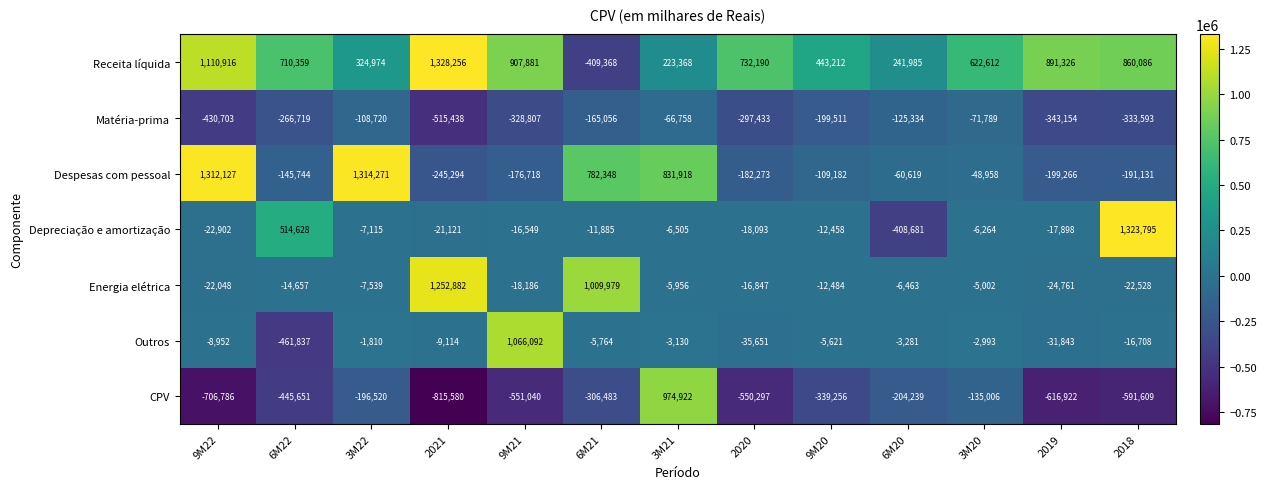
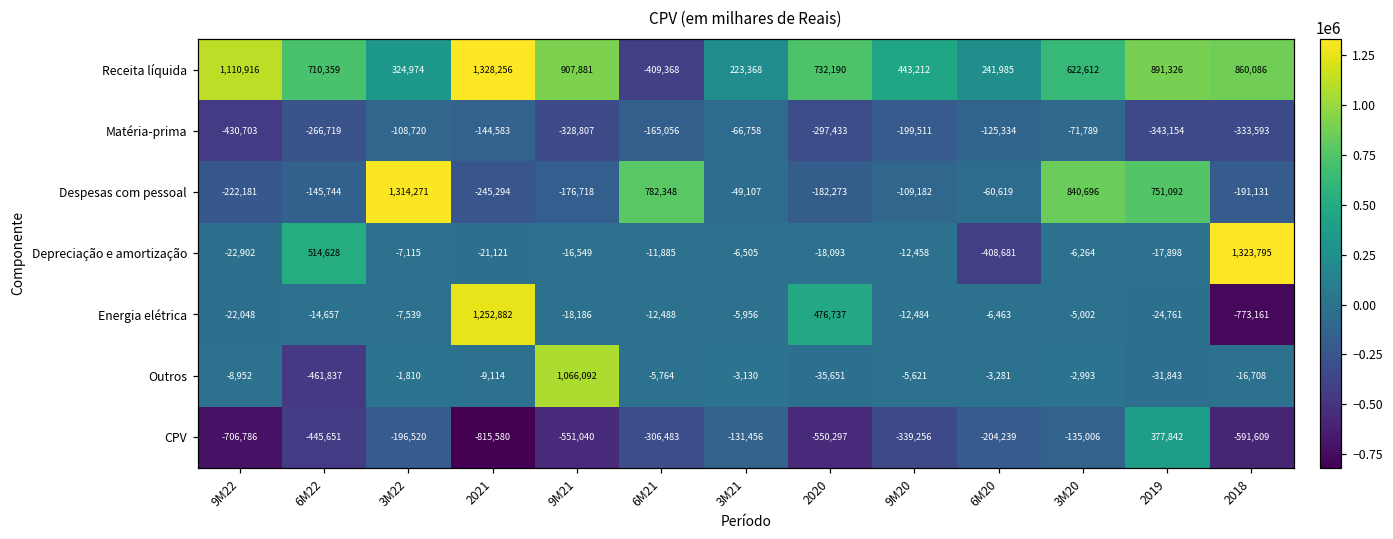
  {
    "Receita líquida": {
      "9M22": "1,110,916",
      "6M22": "710,359",
      "3M22": "324,974",
      "2021": "1,328,256",
      "9M21": "907,881",
      "6M21": "-409,368",
      "3M21": "223,368",
      "2020": "732,190",
      "9M20": "443,212",
      "6M20": "241,985",
      "3M20": "622,612",
      "2019": "891,326",
      "2018": "860,086"
    },
    "Matéria-prima": {
      "9M22": "-430,703",
      "6M22": "-266,719",
      "3M22": "-108,720",
-     "2021": "-515,438",
+     "2021": "-144,583",
      "9M21": "-328,807",
      "6M21": "-165,056",
      "3M21": "-66,758",
      "2020": "-297,433",
      "9M20": "-199,511",
      "6M20": "-125,334",
      "3M20": "-71,789",
      "2019": "-343,154",
      "2018": "-333,593"
    },
    "Despesas com pessoal": {
-     "9M22": "1,312,127",
+     "9M22": "-222,181",
      "6M22": "-145,744",
      "3M22": "1,314,271",
      "2021": "-245,294",
      "9M21": "-176,718",
      "6M21": "782,348",
-     "3M21": "831,918",
+     "3M21": "-49,107",
      "2020": "-182,273",
      "9M20": "-109,182",
      "6M20": "-60,619",
-     "3M20": "-48,958",
-     "2019": "-199,266",
+     "3M20": "840,696",
+     "2019": "751,092",
      "2018": "-191,131"
    },
    "Depreciação e amortização": {
      "9M22": "-22,902",
      "6M22": "514,628",
      "3M22": "-7,115",
      "2021": "-21,121",
      "9M21": "-16,549",
      "6M21": "-11,885",
      "3M21": "-6,505",
      "2020": "-18,093",
      "9M20": "-12,458",
      "6M20": "-408,681",
      "3M20": "-6,264",
      "2019": "-17,898",
      "2018": "1,323,795"
    },
    "Energia elétrica": {
      "9M22": "-22,048",
      "6M22": "-14,657",
      "3M22": "-7,539",
      "2021": "1,252,882",
      "9M21": "-18,186",
-     "6M21": "1,009,979",
+     "6M21": "-12,488",
      "3M21": "-5,956",
-     "2020": "-16,847",
+     "2020": "476,737",
      "9M20": "-12,484",
      "6M20": "-6,463",
      "3M20": "-5,002",
      "2019": "-24,761",
-     "2018": "-22,528"
+     "2018": "-773,161"
    },
    "Outros": {
      "9M22": "-8,952",
      "6M22": "-461,837",
      "3M22": "-1,810",
      "2021": "-9,114",
      "9M21": "1,066,092",
      "6M21": "-5,764",
      "3M21": "-3,130",
      "2020": "-35,651",
      "9M20": "-5,621",
      "6M20": "-3,281",
      "3M20": "-2,993",
      "2019": "-31,843",
      "2018": "-16,708"
    },
    "CPV": {
      "9M22": "-706,786",
      "6M22": "-445,651",
      "3M22": "-196,520",
      "2021": "-815,580",
      "9M21": "-551,040",
      "6M21": "-306,483",
-     "3M21": "974,922",
+     "3M21": "-131,456",
      "2020": "-550,297",
      "9M20": "-339,256",
      "6M20": "-204,239",
      "3M20": "-135,006",
-     "2019": "-616,922",
+     "2019": "377,842",
      "2018": "-591,609"
    }
  }
